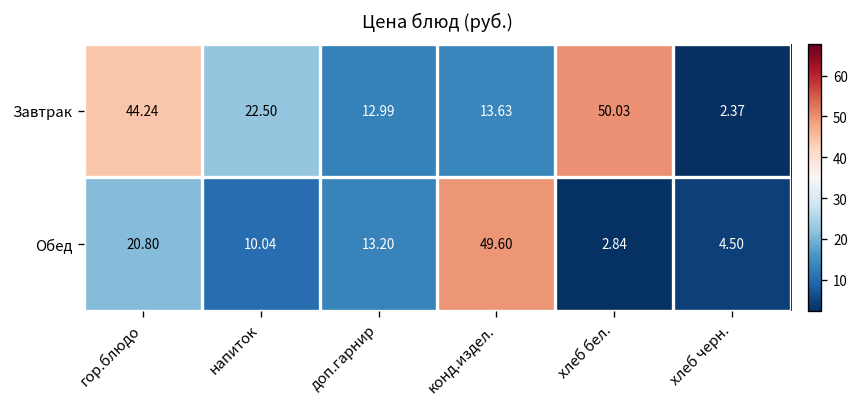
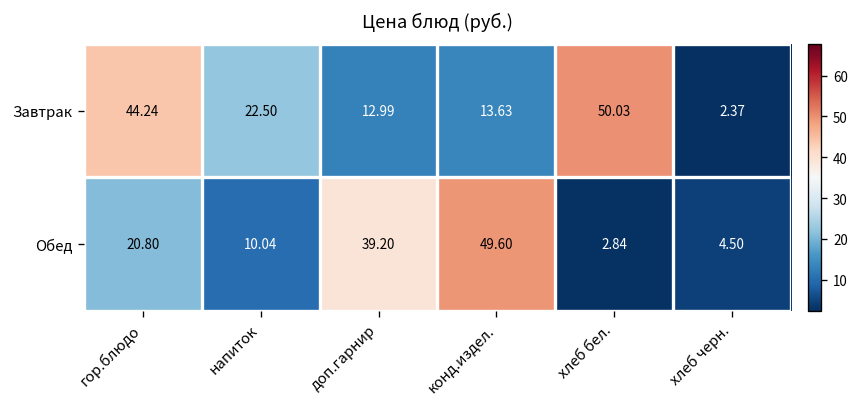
  {
    "Завтрак": {
      "гор.блюдо": 44.24,
      "напиток": 22.50,
      "доп.гарнир": 12.99,
      "конд.издел.": 13.63,
      "хлеб бел.": 50.03,
      "хлеб черн.": 2.37
    },
    "Обед": {
      "гор.блюдо": 20.80,
      "напиток": 10.04,
-     "доп.гарнир": 13.20,
+     "доп.гарнир": 39.20,
      "конд.издел.": 49.60,
      "хлеб бел.": 2.84,
      "хлеб черн.": 4.50
    }
  }
